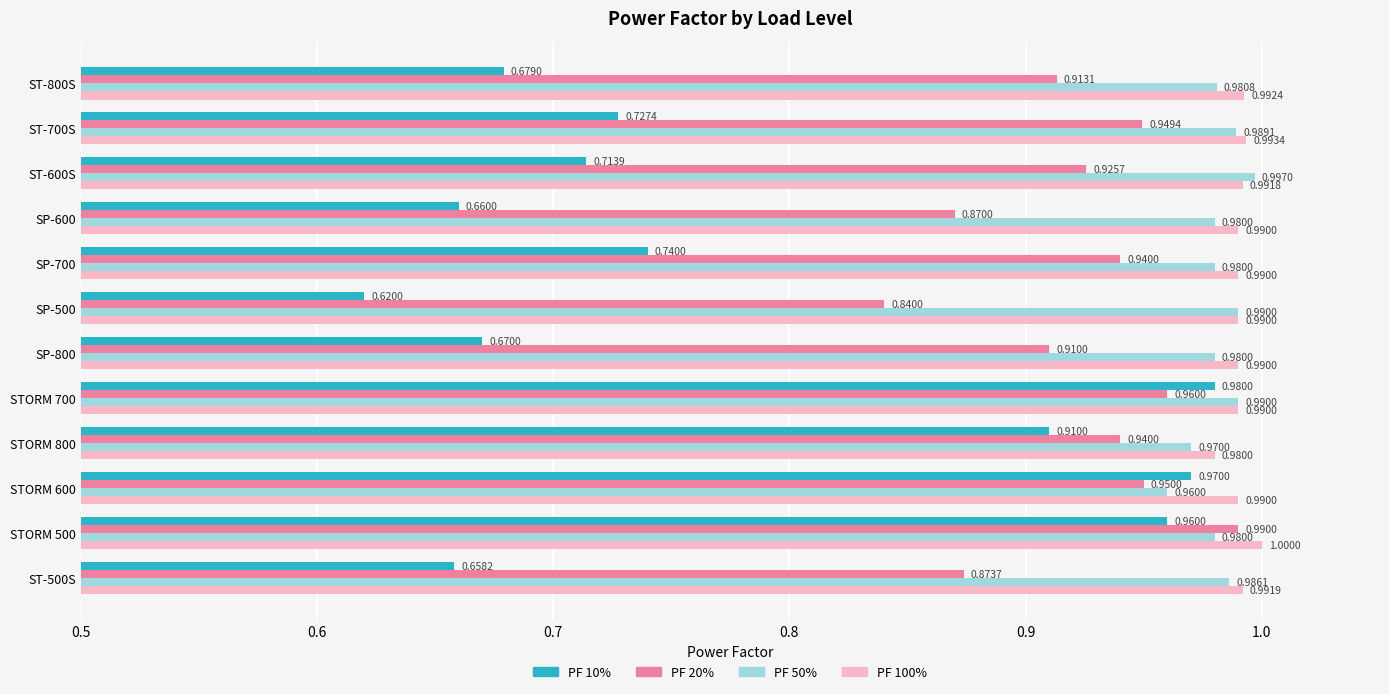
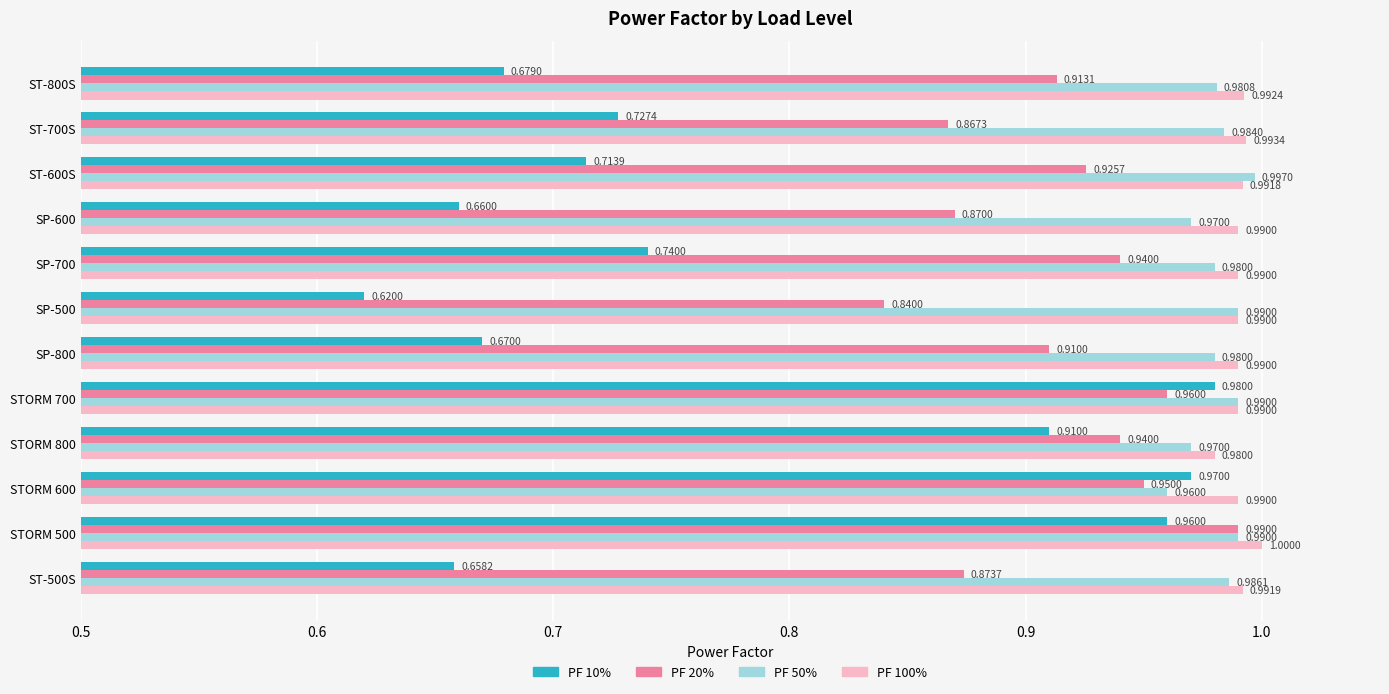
  {
    "PF 10%": {
      "ST-800S": 0.6790,
      "ST-700S": 0.7274,
      "ST-600S": 0.7139,
      "SP-600": 0.6600,
      "SP-700": 0.7400,
      "SP-500": 0.6200,
      "SP-800": 0.6700,
      "STORM 700": 0.9800,
      "STORM 800": 0.9100,
      "STORM 600": 0.9700,
      "STORM 500": 0.9600,
      "ST-500S": 0.6582
    },
    "PF 20%": {
      "ST-800S": 0.9131,
-     "ST-700S": 0.9494,
+     "ST-700S": 0.8673,
      "ST-600S": 0.9257,
      "SP-600": 0.8700,
      "SP-700": 0.9400,
      "SP-500": 0.8400,
      "SP-800": 0.9100,
      "STORM 700": 0.9600,
      "STORM 800": 0.9400,
      "STORM 600": 0.9500,
      "ST-500S": 0.8737
    },
    "PF 50%": {
      "ST-800S": 0.9808,
-     "ST-700S": 0.9891,
+     "ST-700S": 0.9840,
      "ST-600S": 0.9970,
-     "SP-600": 0.9800,
+     "SP-600": 0.9700,
      "SP-700": 0.9800,
      "SP-800": 0.9800,
      "STORM 800": 0.9700,
      "STORM 600": 0.9600,
-     "STORM 500": 0.9800,
+     "STORM 500": 0.9900,
      "ST-500S": 0.9861
    },
    "PF 100%": {
      "ST-800S": 0.9924,
      "ST-700S": 0.9934,
      "ST-600S": 0.9918,
      "SP-600": 0.9900,
      "SP-700": 0.9900,
      "SP-800": 0.9900,
      "STORM 800": 0.9800,
      "STORM 600": 0.9900,
      "STORM 500": 1.0000,
      "ST-500S": 0.9919
    }
  }
